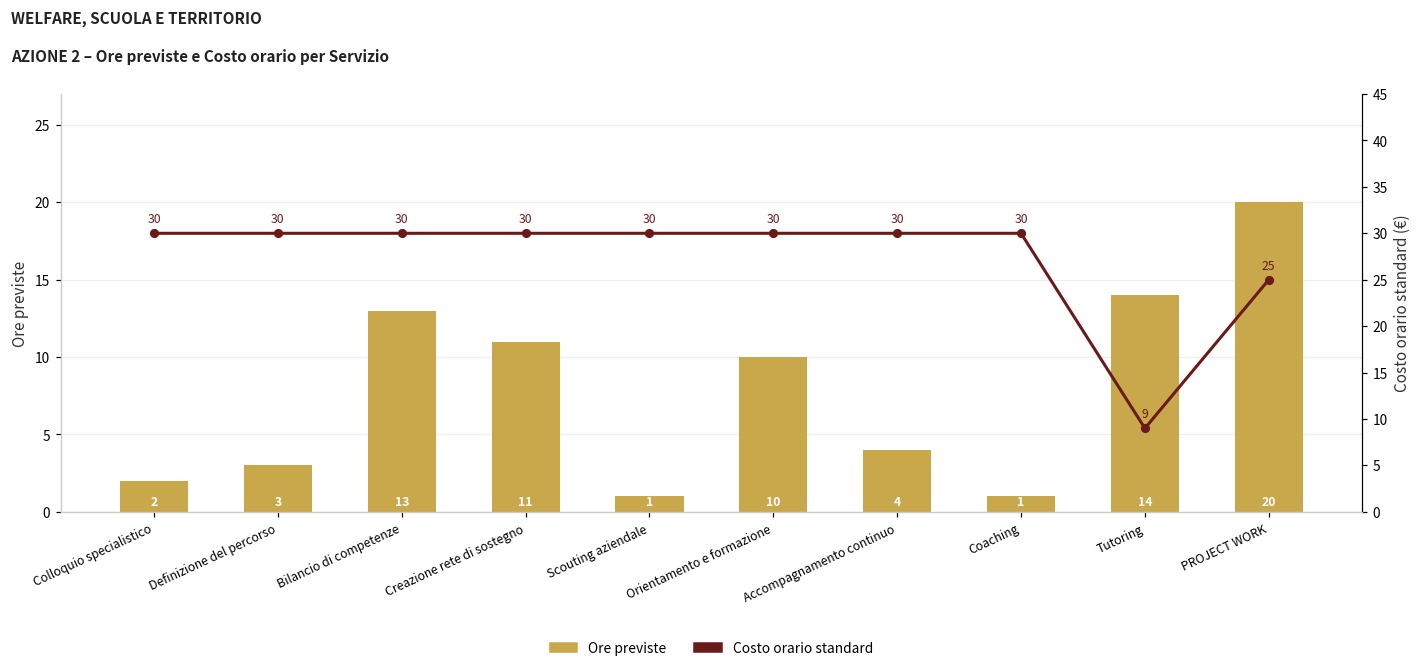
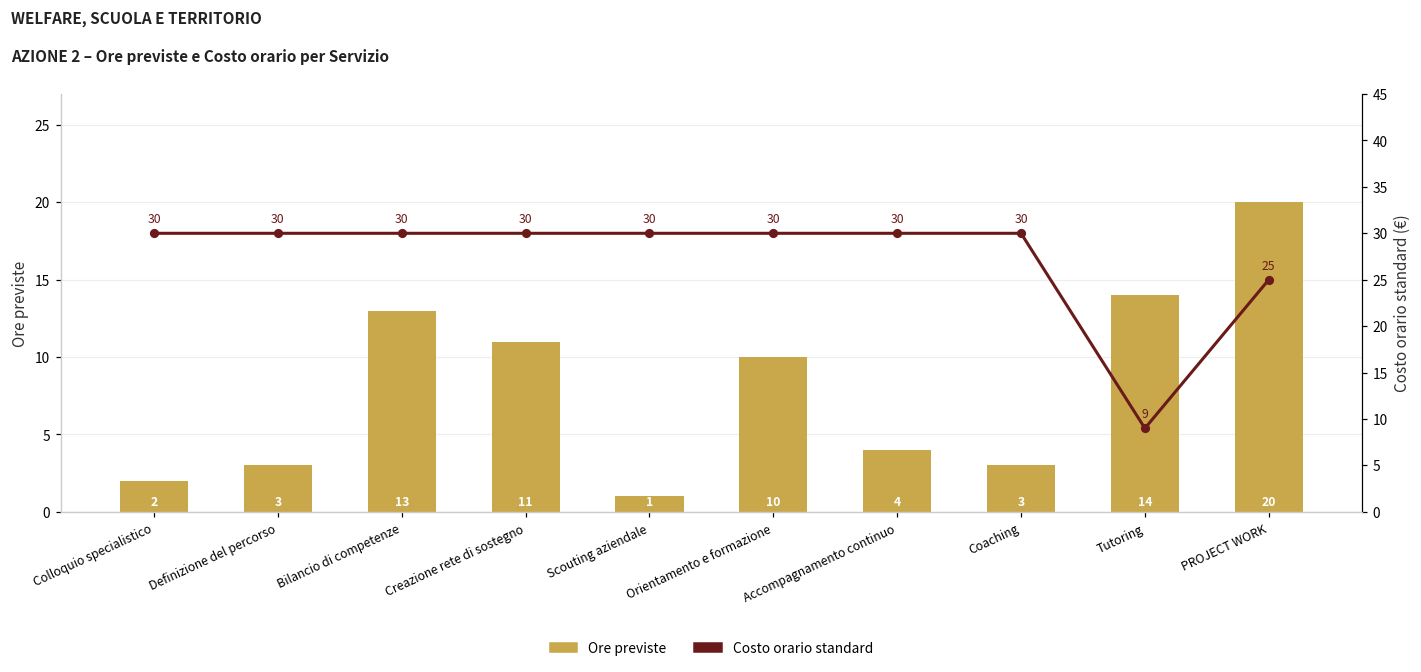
  {
    "Ore previste": {
      "Colloquio specialistico": 2,
      "Definizione del percorso": 3,
      "Bilancio di competenze": 13,
      "Creazione rete di sostegno": 11,
      "Scouting aziendale": 1,
      "Orientamento e formazione": 10,
      "Accompagnamento continuo": 4,
-     "Coaching": 1,
+     "Coaching": 3,
      "Tutoring": 14,
      "PROJECT WORK": 20
    },
    "Costo orario standard": {
      "Colloquio specialistico": 30,
      "Definizione del percorso": 30,
      "Bilancio di competenze": 30,
      "Creazione rete di sostegno": 30,
      "Scouting aziendale": 30,
      "Orientamento e formazione": 30,
      "Accompagnamento continuo": 30,
      "Coaching": 30,
      "Tutoring": 9,
      "PROJECT WORK": 25
    }
  }
